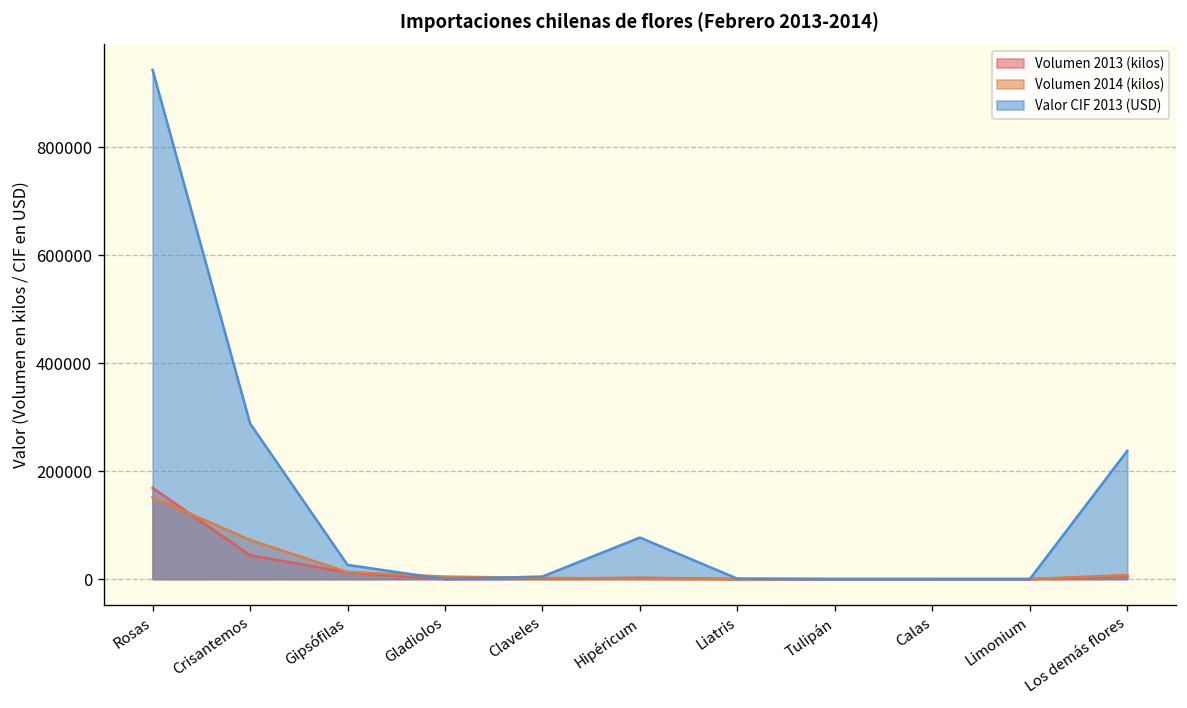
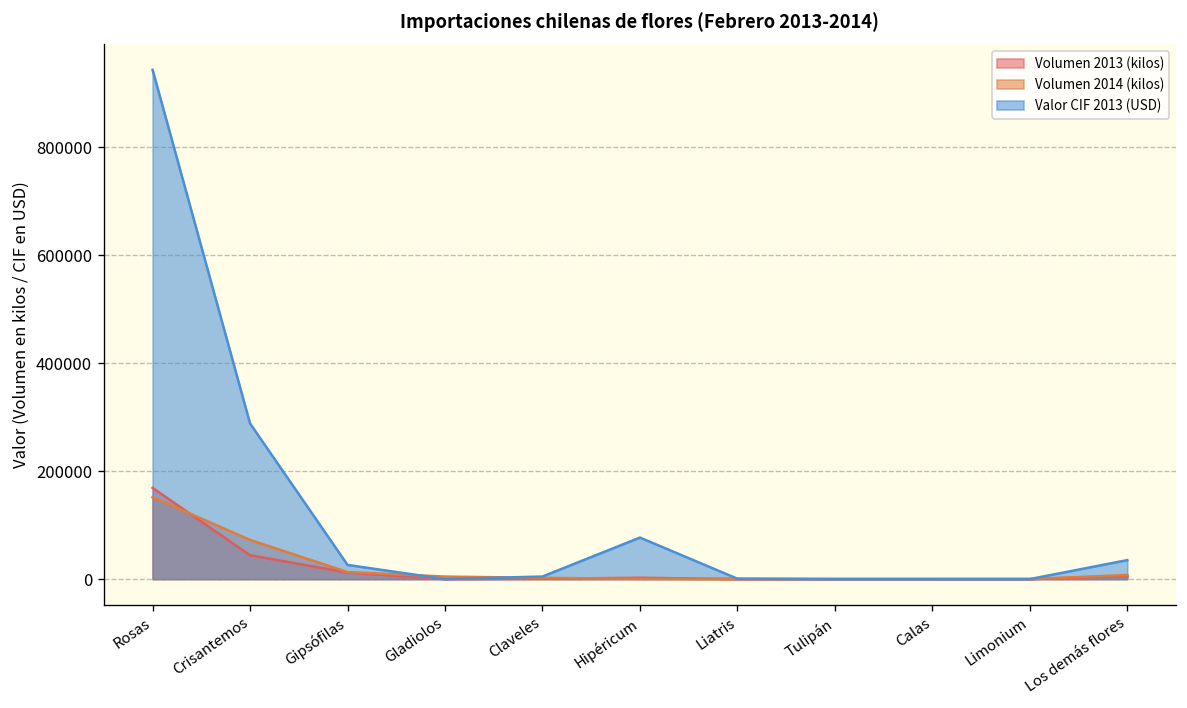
  {
    "Valor CIF 2013 (USD)": {
      "Rosas": 940000,
      "Crisantemos": 290000,
      "Gipsófilas": 30000,
      "Hipéricum": 80000,
-     "Los demás flores": 240000
+     "Los demás flores": 40000
    }
  }
